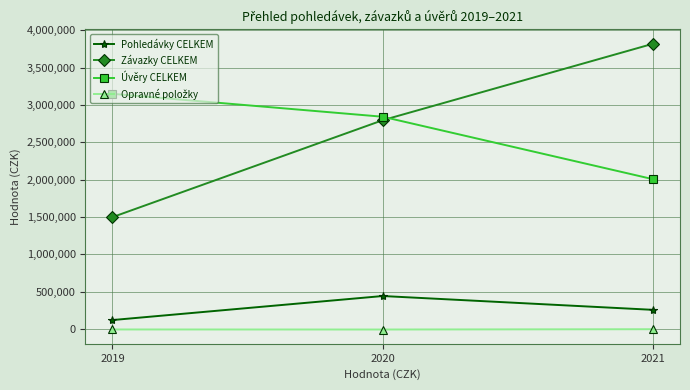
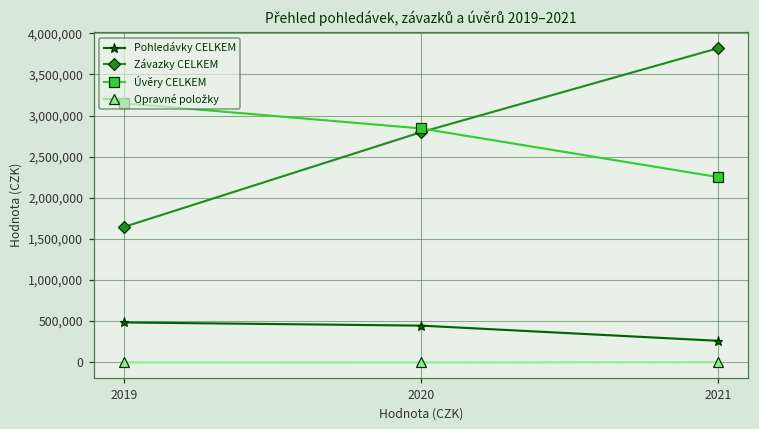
  {
    "Pohledávky CELKEM": {
-     "2019": "100,000",
+     "2019": "500,000",
      "2020": "400,000",
      "2021": "300,000"
    },
    "Závazky CELKEM": {
-     "2019": "1,500,000",
+     "2019": "1,600,000",
      "2020": "2,800,000",
      "2021": "3,800,000"
    },
    "Úvěry CELKEM": {
      "2020": "2,800,000",
-     "2021": "2,000,000"
+     "2021": "2,300,000"
    },
    "Opravné položky": {
      "2019": "0",
      "2020": "0",
      "2021": "0"
    }
  }
